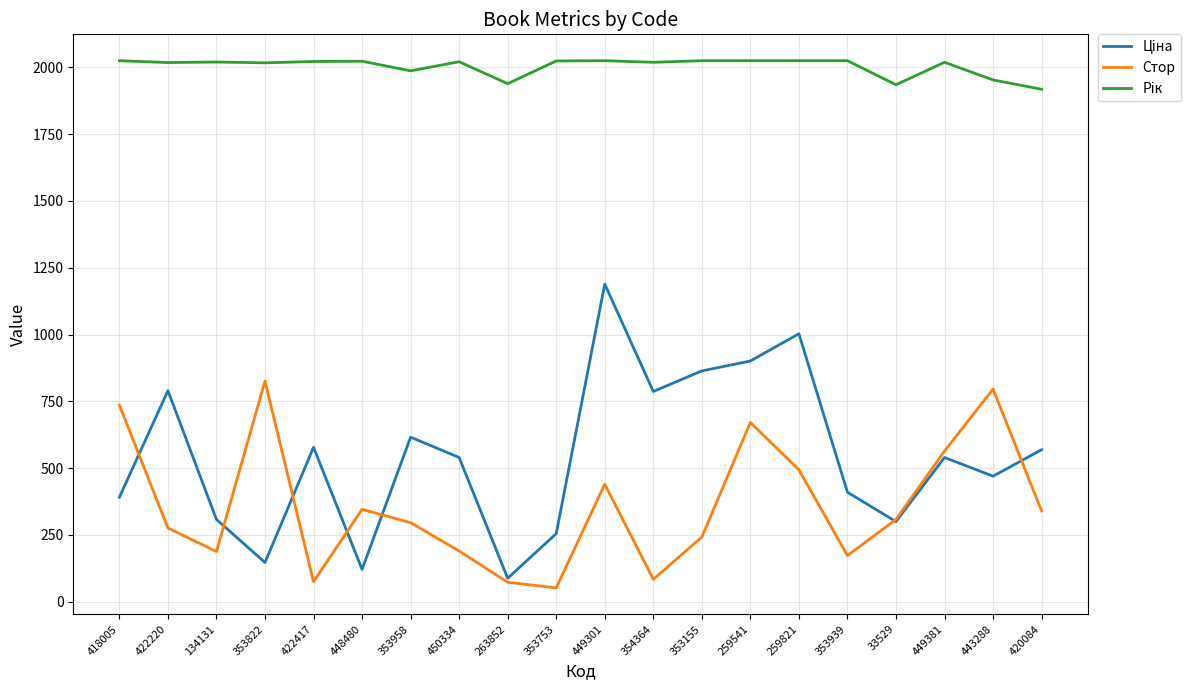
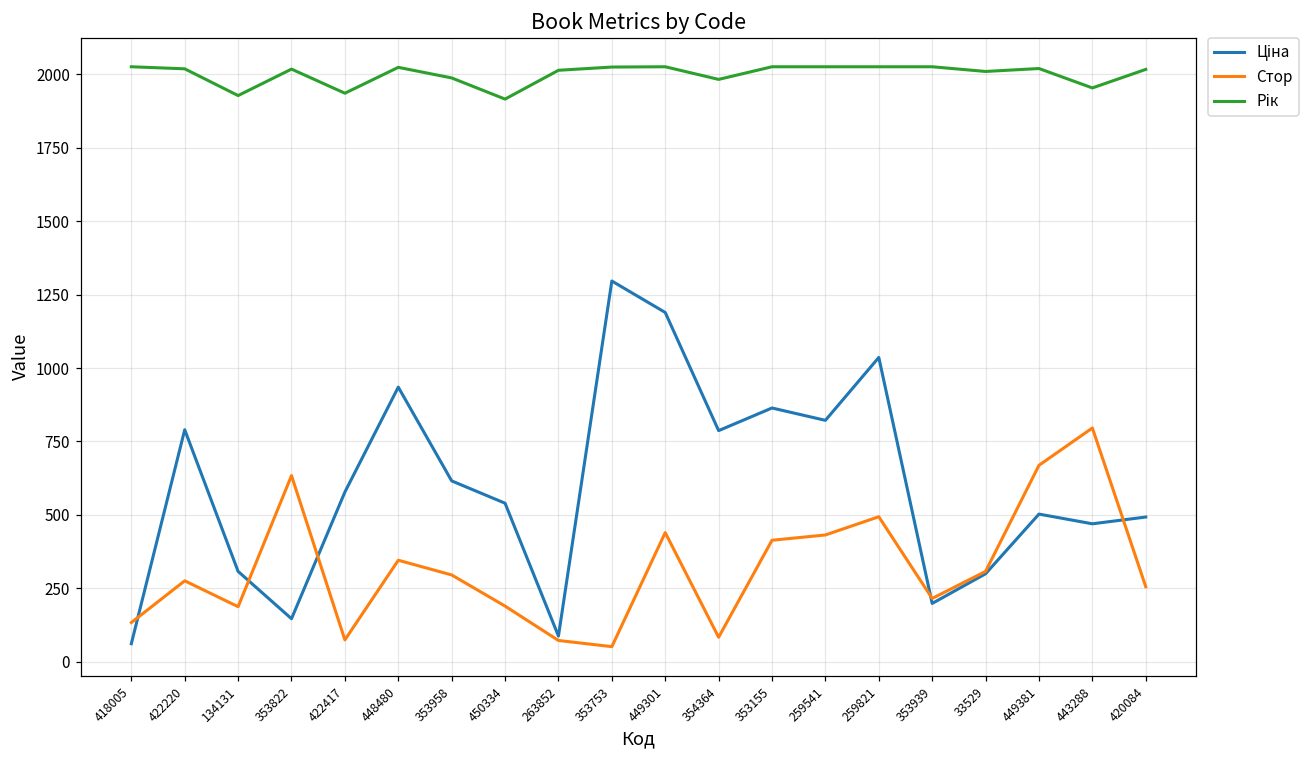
  {
    "Ціна": {
-     "418005": 390,
+     "418005": 60,
      "422220": 790,
      "134131": 310,
      "353822": 150,
      "422417": 580,
-     "448480": 120,
+     "448480": 940,
      "353958": 620,
      "450334": 540,
      "263852": 90,
-     "353753": 260,
+     "353753": 1300,
      "449301": 1190,
      "354364": 790,
      "353155": 860,
-     "259541": 900,
-     "259821": 1000,
-     "353939": 410,
-     "449381": 540,
+     "259541": 820,
+     "259821": 1040,
+     "353939": 200,
+     "449381": 500,
      "443288": 470,
-     "420084": 570
+     "420084": 490
    },
    "Стор": {
-     "418005": 740,
+     "418005": 130,
      "422220": 280,
      "134131": 190,
-     "353822": 830,
+     "353822": 630,
      "422417": 80,
      "448480": 350,
      "353958": 300,
      "450334": 190,
      "263852": 70,
      "353753": 50,
      "449301": 440,
      "354364": 80,
-     "353155": 240,
-     "259541": 670,
+     "353155": 410,
+     "259541": 430,
      "259821": 490,
-     "353939": 170,
-     "449381": 560,
+     "353939": 220,
+     "449381": 670,
      "443288": 800,
-     "420084": 340
+     "420084": 260
    },
    "Рік": {
      "418005": 2030,
      "422220": 2020,
-     "134131": 2020,
+     "134131": 1930,
      "353822": 2020,
-     "422417": 2020,
+     "422417": 1940,
      "448480": 2020,
      "353958": 1990,
-     "450334": 2020,
-     "263852": 1940,
+     "450334": 1920,
+     "263852": 2010,
      "353753": 2020,
      "449301": 2030,
-     "354364": 2020,
+     "354364": 1980,
      "353155": 2030,
      "259541": 2030,
      "259821": 2030,
      "353939": 2030,
-     "33529": 1940,
+     "33529": 2010,
      "449381": 2020,
      "443288": 1950,
-     "420084": 1920
+     "420084": 2020
    }
  }
